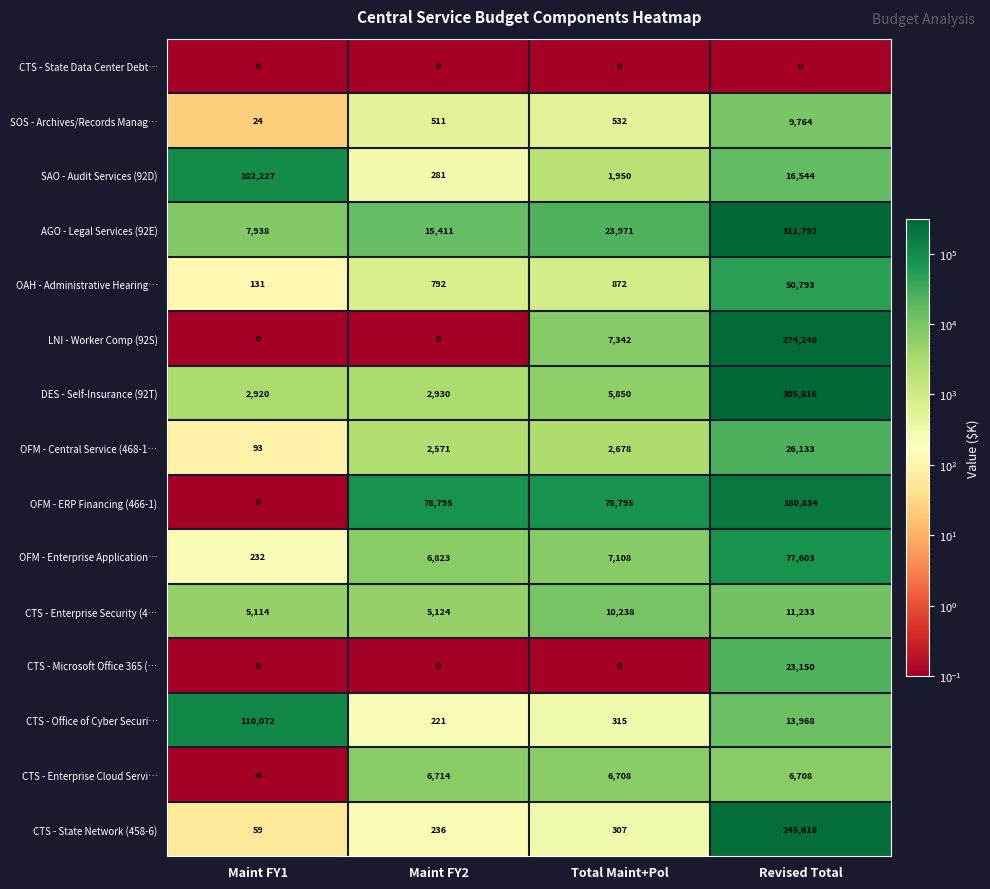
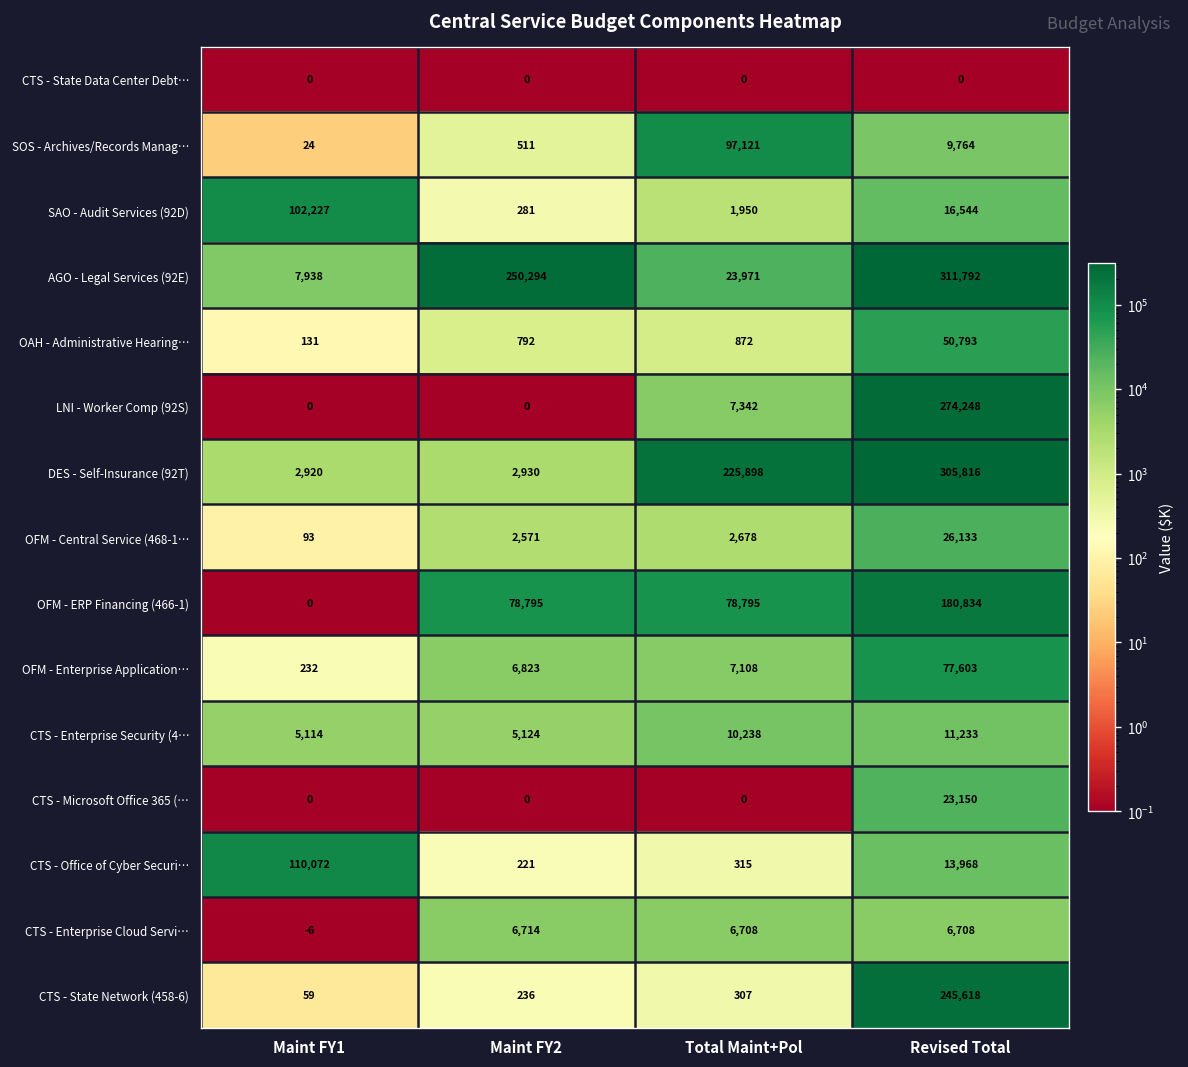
  {
    "CTS - State Data Center Debt…": {
      "Maint FY1": "0",
      "Maint FY2": "0",
      "Total Maint+Pol": "0",
      "Revised Total": "0"
    },
    "SOS - Archives/Records Manag…": {
      "Maint FY1": "24",
      "Maint FY2": "511",
-     "Total Maint+Pol": "532",
+     "Total Maint+Pol": "97,121",
      "Revised Total": "9,764"
    },
    "SAO - Audit Services (92D)": {
      "Maint FY1": "102,227",
      "Maint FY2": "281",
      "Total Maint+Pol": "1,950",
      "Revised Total": "16,544"
    },
    "AGO - Legal Services (92E)": {
      "Maint FY1": "7,938",
-     "Maint FY2": "15,411",
+     "Maint FY2": "250,294",
      "Total Maint+Pol": "23,971",
      "Revised Total": "311,792"
    },
    "OAH - Administrative Hearing…": {
      "Maint FY1": "131",
      "Maint FY2": "792",
      "Total Maint+Pol": "872",
      "Revised Total": "50,793"
    },
    "LNI - Worker Comp (92S)": {
      "Maint FY1": "0",
      "Maint FY2": "0",
      "Total Maint+Pol": "7,342",
      "Revised Total": "274,248"
    },
    "DES - Self-Insurance (92T)": {
      "Maint FY1": "2,920",
      "Maint FY2": "2,930",
-     "Total Maint+Pol": "5,850",
+     "Total Maint+Pol": "225,898",
      "Revised Total": "305,816"
    },
    "OFM - Central Service (468-1…": {
      "Maint FY1": "93",
      "Maint FY2": "2,571",
      "Total Maint+Pol": "2,678",
      "Revised Total": "26,133"
    },
    "OFM - ERP Financing (466-1)": {
      "Maint FY1": "0",
      "Maint FY2": "78,795",
      "Total Maint+Pol": "78,795",
      "Revised Total": "180,834"
    },
    "OFM - Enterprise Application…": {
      "Maint FY1": "232",
      "Maint FY2": "6,823",
      "Total Maint+Pol": "7,108",
      "Revised Total": "77,603"
    },
    "CTS - Enterprise Security (4…": {
      "Maint FY1": "5,114",
      "Maint FY2": "5,124",
      "Total Maint+Pol": "10,238",
      "Revised Total": "11,233"
    },
    "CTS - Microsoft Office 365 (…": {
      "Maint FY1": "0",
      "Maint FY2": "0",
      "Total Maint+Pol": "0",
      "Revised Total": "23,150"
    },
    "CTS - Office of Cyber Securi…": {
      "Maint FY1": "110,072",
      "Maint FY2": "221",
      "Total Maint+Pol": "315",
      "Revised Total": "13,968"
    },
    "CTS - Enterprise Cloud Servi…": {
      "Maint FY1": "-6",
      "Maint FY2": "6,714",
      "Total Maint+Pol": "6,708",
      "Revised Total": "6,708"
    },
    "CTS - State Network (458-6)": {
      "Maint FY1": "59",
      "Maint FY2": "236",
      "Total Maint+Pol": "307",
      "Revised Total": "245,618"
    }
  }
